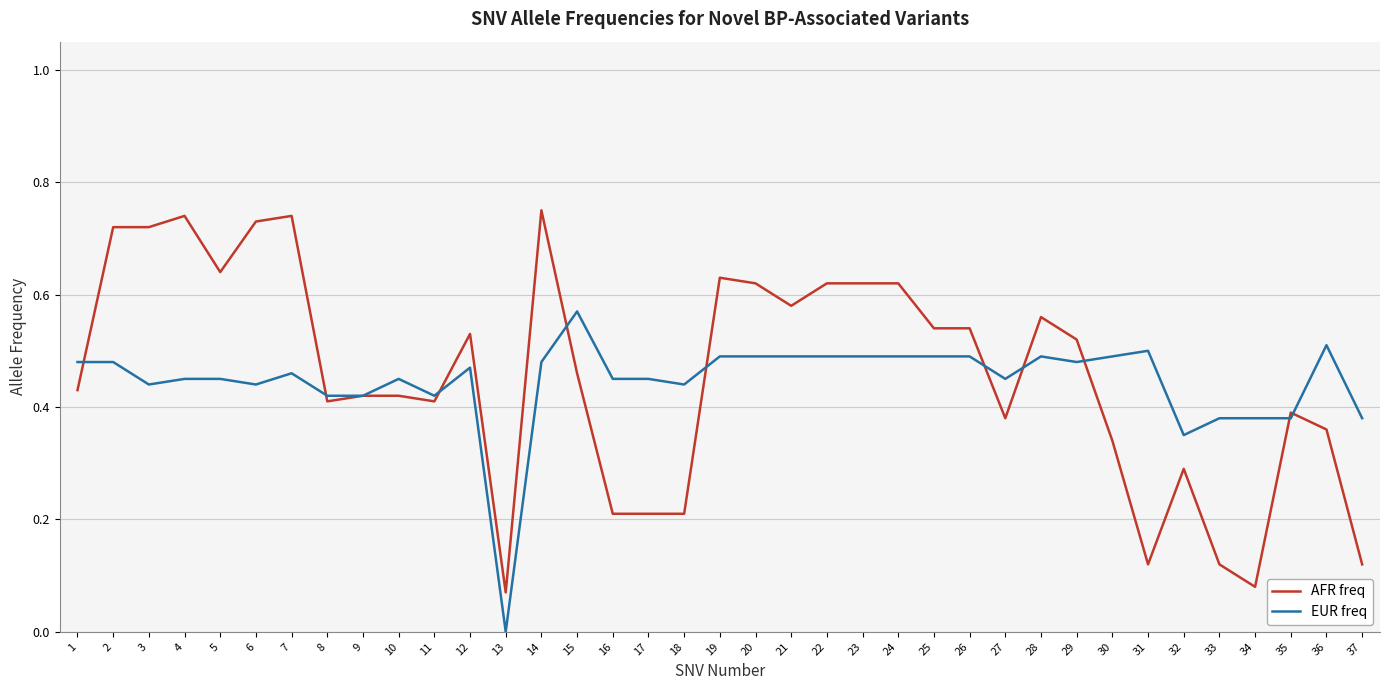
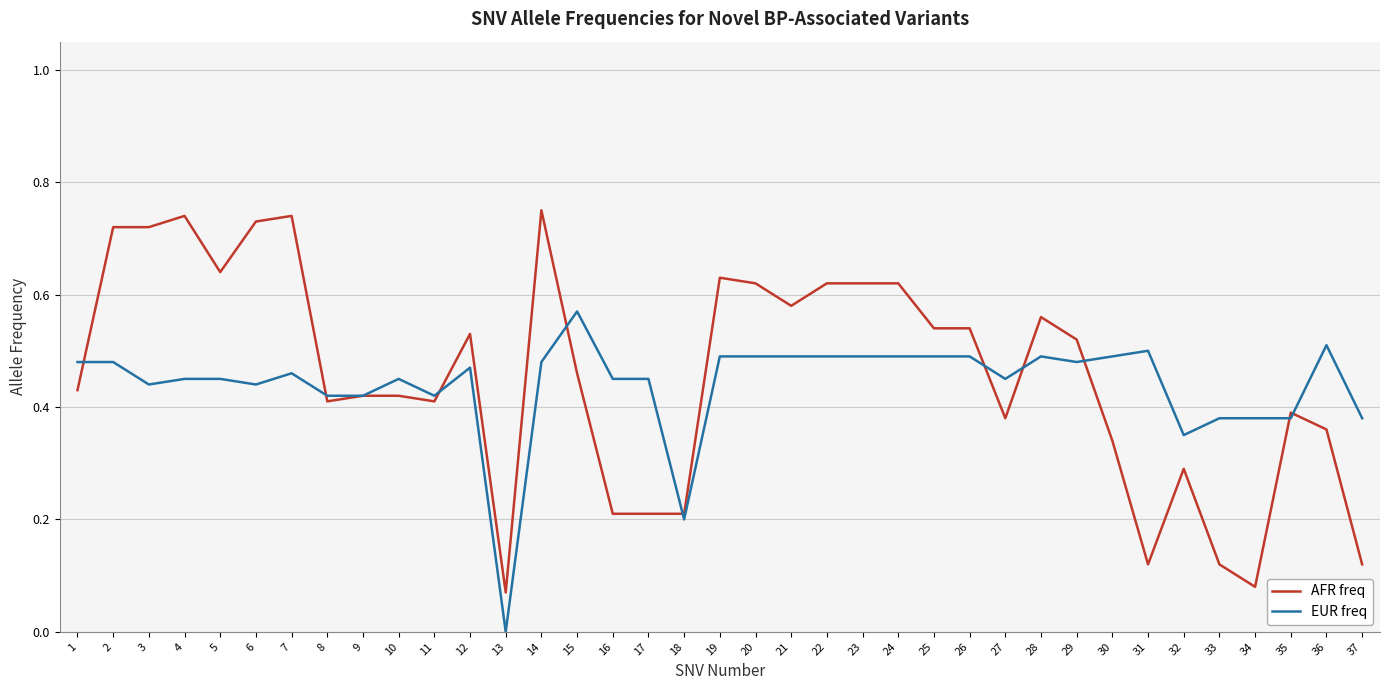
  {
    "AFR freq": {
      "1": 0.43,
      "2": 0.72,
      "3": 0.72,
      "4": 0.74,
      "5": 0.64,
      "6": 0.73,
      "7": 0.74,
      "8": 0.41,
      "10": 0.42,
      "11": 0.41,
      "12": 0.53,
      "13": 0.07,
      "14": 0.75,
      "15": 0.46,
      "16": 0.21,
      "17": 0.21,
      "18": 0.21,
      "19": 0.63,
      "20": 0.62,
      "21": 0.58,
      "22": 0.62,
      "23": 0.62,
      "24": 0.62,
      "25": 0.54,
      "26": 0.54,
      "27": 0.38,
      "28": 0.56,
      "29": 0.52,
      "30": 0.34,
      "31": 0.12,
      "32": 0.29,
      "33": 0.12,
      "34": 0.08,
      "35": 0.39,
      "36": 0.36,
      "37": 0.12
    },
    "EUR freq": {
      "1": 0.48,
      "2": 0.48,
      "3": 0.44,
      "4": 0.45,
      "5": 0.45,
      "6": 0.44,
      "7": 0.46,
      "8": 0.42,
      "10": 0.45,
      "11": 0.42,
      "12": 0.47,
      "13": 0.00,
      "14": 0.48,
      "15": 0.57,
      "16": 0.45,
      "17": 0.45,
-     "18": 0.44,
+     "18": 0.20,
      "19": 0.49,
      "20": 0.49,
      "21": 0.49,
      "22": 0.49,
      "23": 0.49,
      "24": 0.49,
      "25": 0.49,
      "26": 0.49,
      "27": 0.45,
      "28": 0.49,
      "29": 0.48,
      "30": 0.49,
      "31": 0.50,
      "32": 0.35,
      "33": 0.38,
      "34": 0.38,
      "35": 0.38,
      "36": 0.51,
      "37": 0.38
    }
  }
